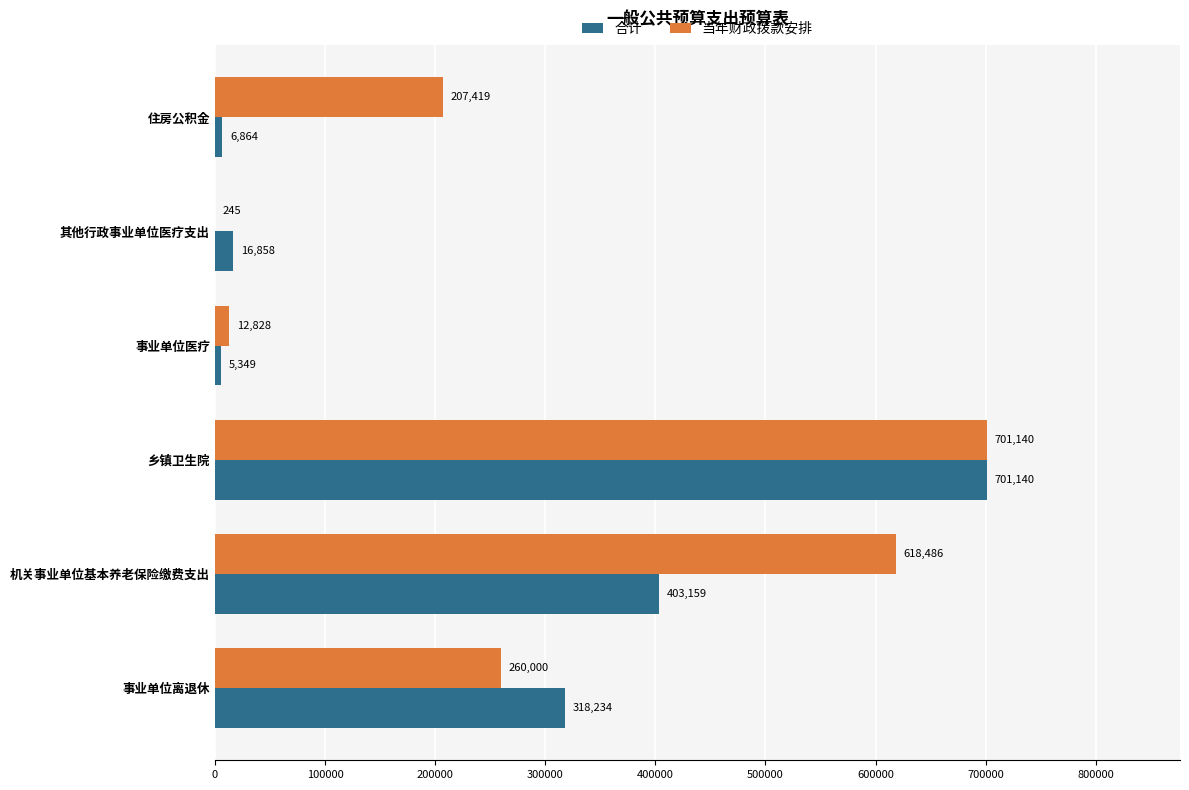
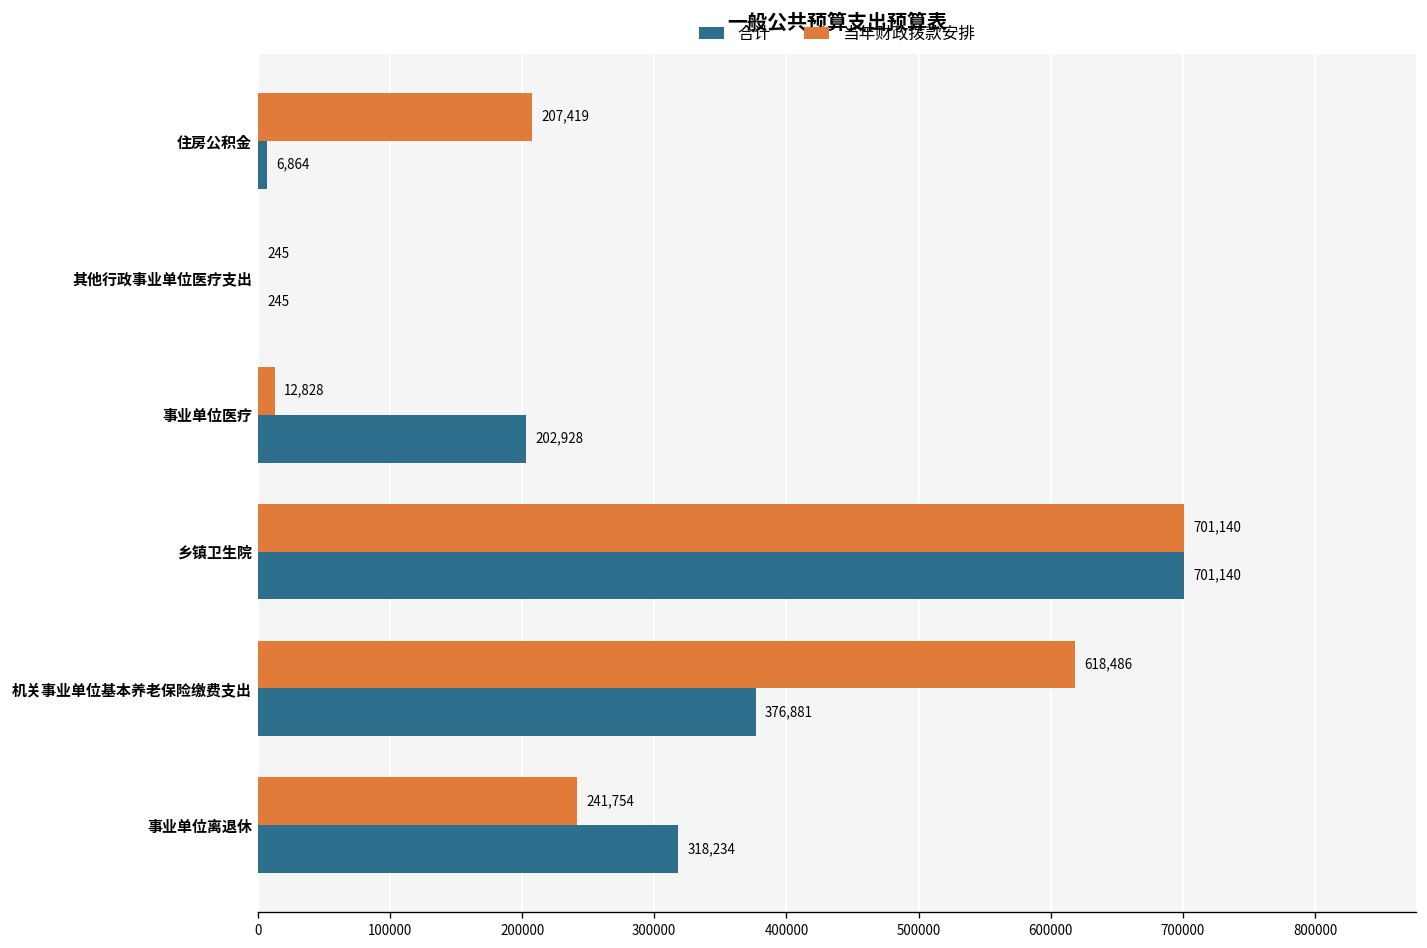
  {
    "合计": {
      "住房公积金": "6,864",
-     "其他行政事业单位医疗支出": "16,858",
-     "事业单位医疗": "5,349",
+     "其他行政事业单位医疗支出": "245",
+     "事业单位医疗": "202,928",
      "乡镇卫生院": "701,140",
-     "机关事业单位基本养老保险缴费支出": "403,159",
+     "机关事业单位基本养老保险缴费支出": "376,881",
      "事业单位离退休": "318,234"
    },
    "当年财政拨款安排": {
      "住房公积金": "207,419",
      "其他行政事业单位医疗支出": "245",
      "事业单位医疗": "12,828",
      "乡镇卫生院": "701,140",
      "机关事业单位基本养老保险缴费支出": "618,486",
-     "事业单位离退休": "260,000"
+     "事业单位离退休": "241,754"
    }
  }
